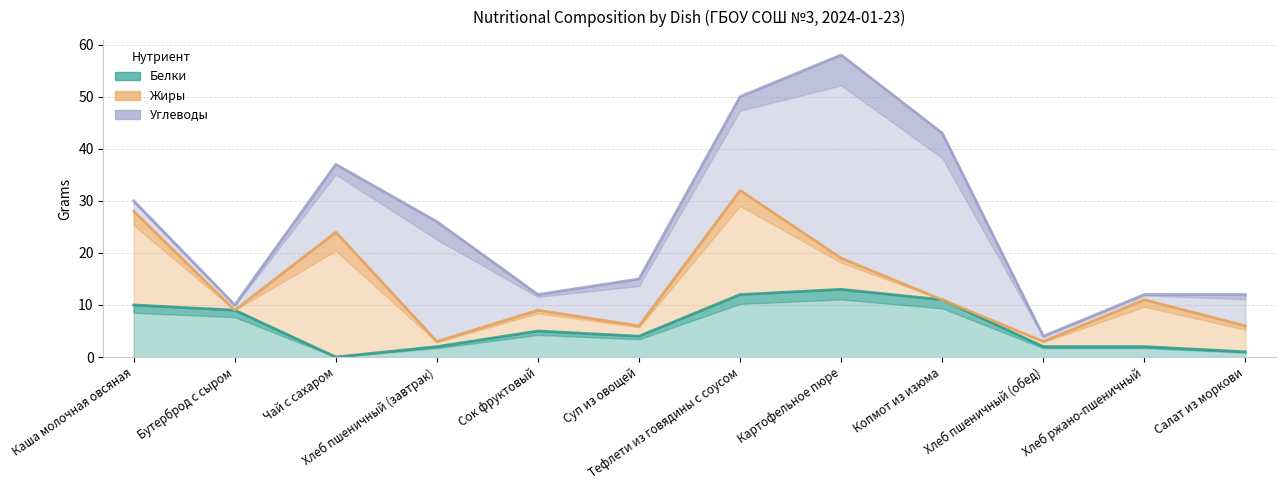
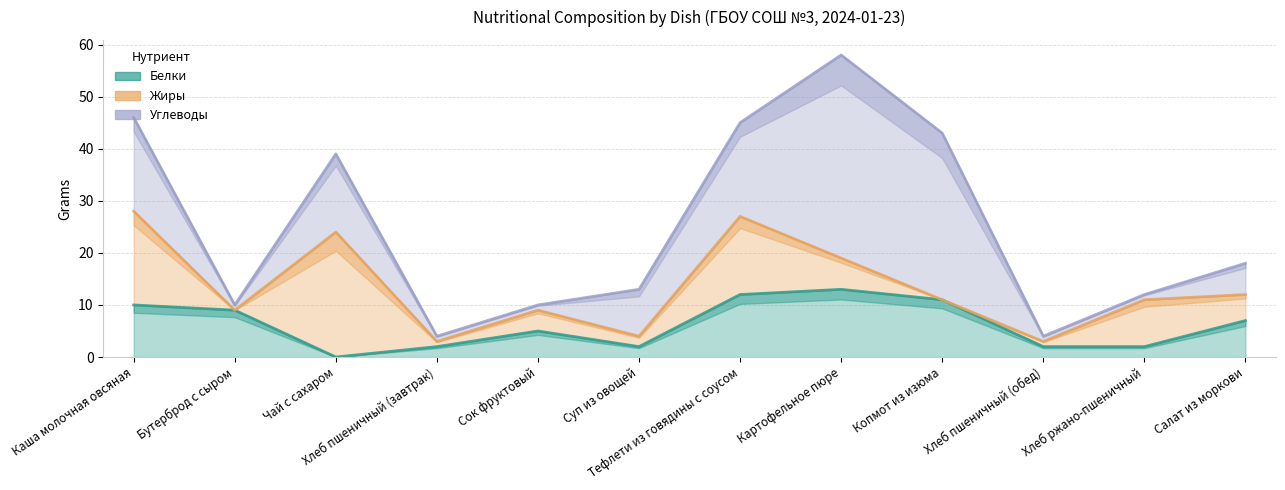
  {
    "Белки": {
      "Каша молочная овсяная": 10,
      "Чай с сахаром": 0,
      "Хлеб пшеничный (завтрак)": 2,
      "Сок фруктовый": 5,
-     "Суп из овощей": 4,
+     "Суп из овощей": 2,
      "Тефлети из говядины с соусом": 12,
      "Картофельное пюре": 13,
      "Хлеб пшеничный (обед)": 2,
      "Хлеб ржано-пшеничный": 2,
-     "Салат из моркови": 1
+     "Салат из моркови": 7
    },
    "Жиры": {
      "Каша молочная овсяная": 18,
      "Чай с сахаром": 24,
      "Хлеб пшеничный (завтрак)": 1,
      "Сок фруктовый": 4,
      "Суп из овощей": 2,
-     "Тефлети из говядины с соусом": 20,
+     "Тефлети из говядины с соусом": 15,
      "Картофельное пюре": 6,
      "Хлеб пшеничный (обед)": 1,
      "Хлеб ржано-пшеничный": 9,
      "Салат из моркови": 5
    },
    "Углеводы": {
-     "Каша молочная овсяная": 2,
+     "Каша молочная овсяная": 18,
      "Бутерброд с сыром": 1,
-     "Чай с сахаром": 13,
-     "Хлеб пшеничный (завтрак)": 23,
-     "Сок фруктовый": 3,
+     "Чай с сахаром": 15,
+     "Хлеб пшеничный (завтрак)": 1,
+     "Сок фруктовый": 1,
      "Суп из овощей": 9,
      "Тефлети из говядины с соусом": 18,
      "Картофельное пюре": 39,
      "Копмот из изюма": 32,
      "Хлеб пшеничный (обед)": 1,
      "Хлеб ржано-пшеничный": 1,
      "Салат из моркови": 6
    }
  }
